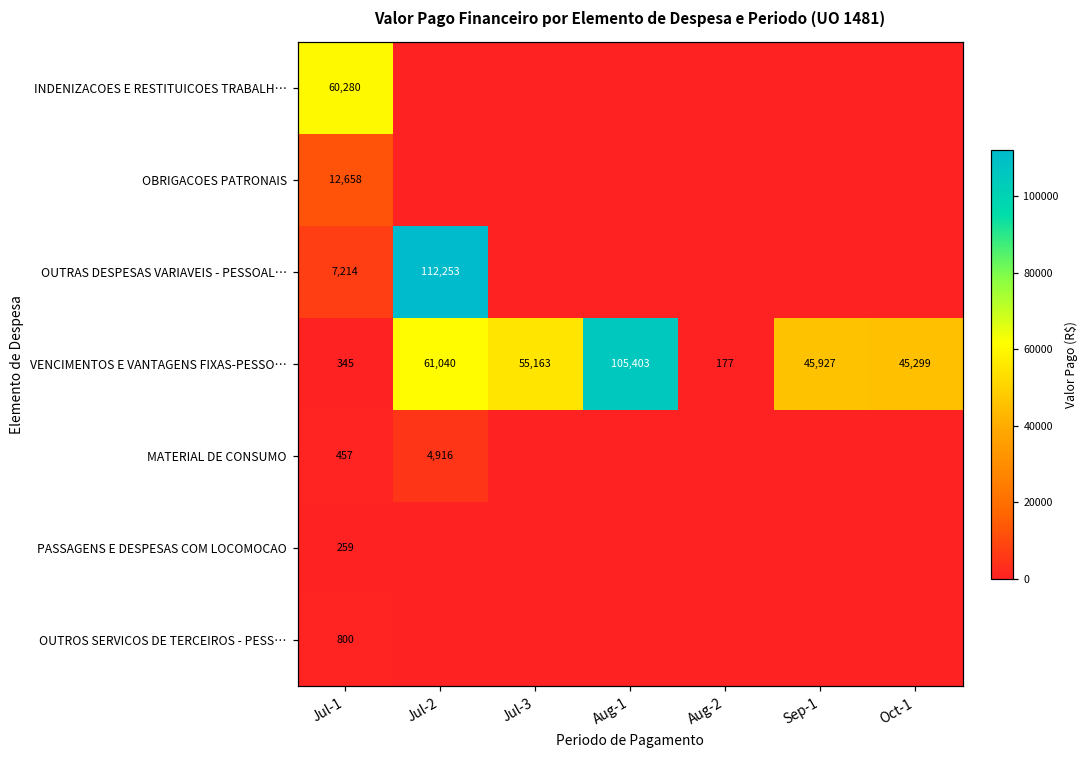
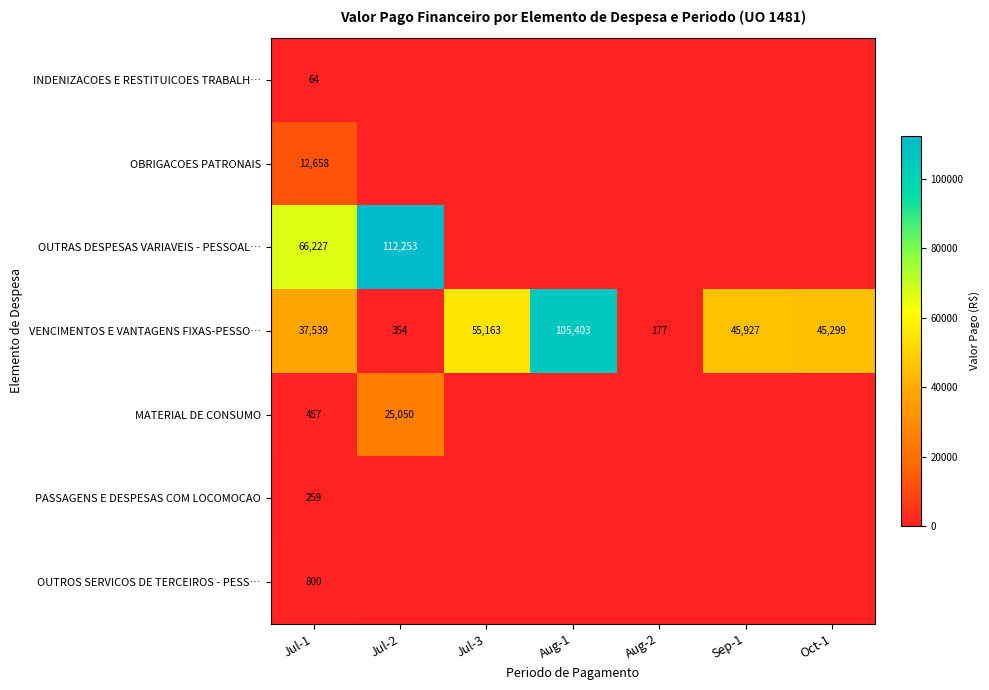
  {
    "INDENIZACOES E RESTITUICOES TRABALH…": {
-     "Jul-1": "60,280"
+     "Jul-1": "64"
    },
    "OBRIGACOES PATRONAIS": {
      "Jul-1": "12,658"
    },
    "OUTRAS DESPESAS VARIAVEIS - PESSOAL…": {
-     "Jul-1": "7,214",
+     "Jul-1": "66,227",
      "Jul-2": "112,253"
    },
    "VENCIMENTOS E VANTAGENS FIXAS-PESSO…": {
-     "Jul-1": "345",
-     "Jul-2": "61,040",
+     "Jul-1": "37,539",
+     "Jul-2": "354",
      "Jul-3": "55,163",
      "Aug-1": "105,403",
      "Aug-2": "177",
      "Sep-1": "45,927",
      "Oct-1": "45,299"
    },
    "MATERIAL DE CONSUMO": {
      "Jul-1": "457",
-     "Jul-2": "4,916"
+     "Jul-2": "25,050"
    },
    "PASSAGENS E DESPESAS COM LOCOMOCAO": {
      "Jul-1": "259"
    },
    "OUTROS SERVICOS DE TERCEIROS - PESS…": {
      "Jul-1": "800"
    }
  }
